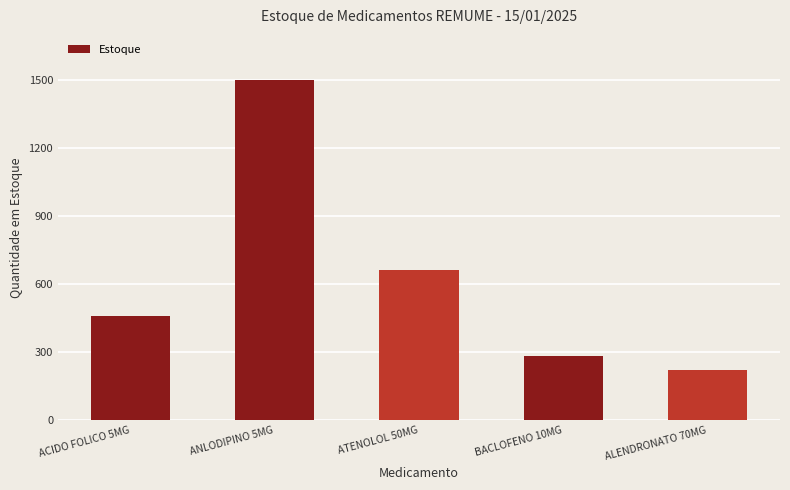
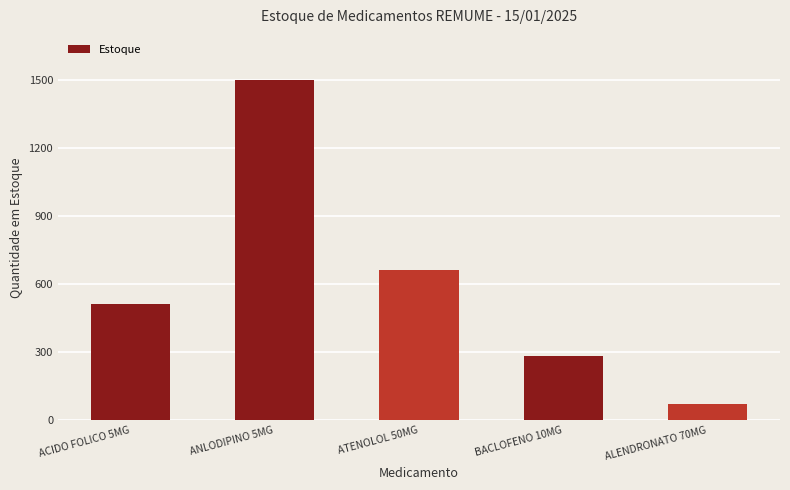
  {
-   "ACIDO FOLICO 5MG": 460,
+   "ACIDO FOLICO 5MG": 510,
    "ANLODIPINO 5MG": 1500,
    "ATENOLOL 50MG": 660,
    "BACLOFENO 10MG": 280,
-   "ALENDRONATO 70MG": 220
+   "ALENDRONATO 70MG": 70
  }
